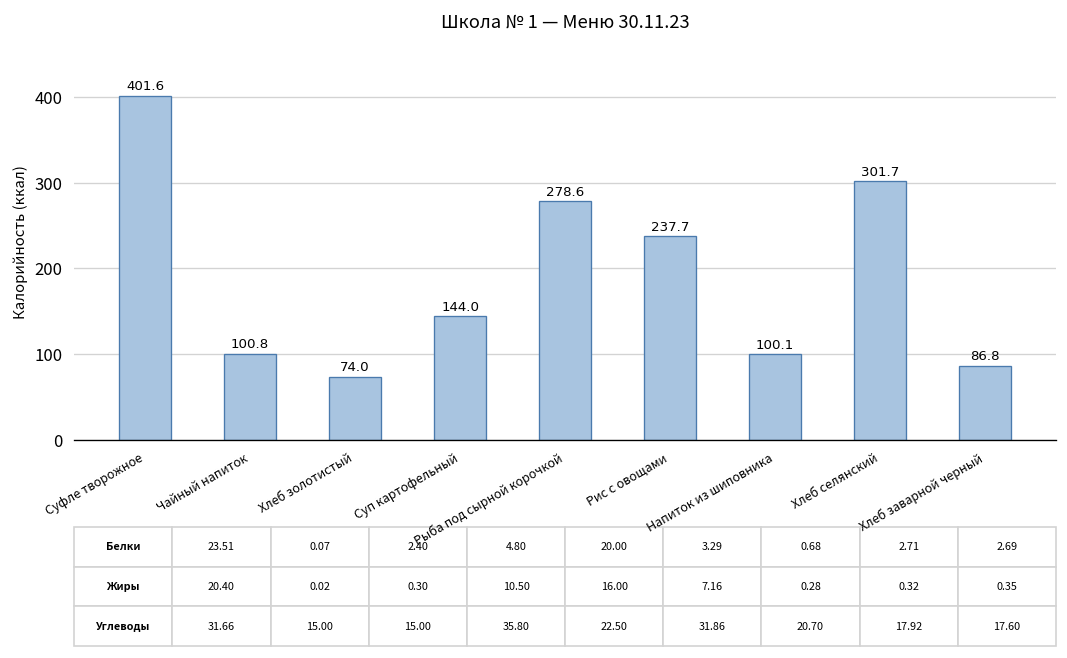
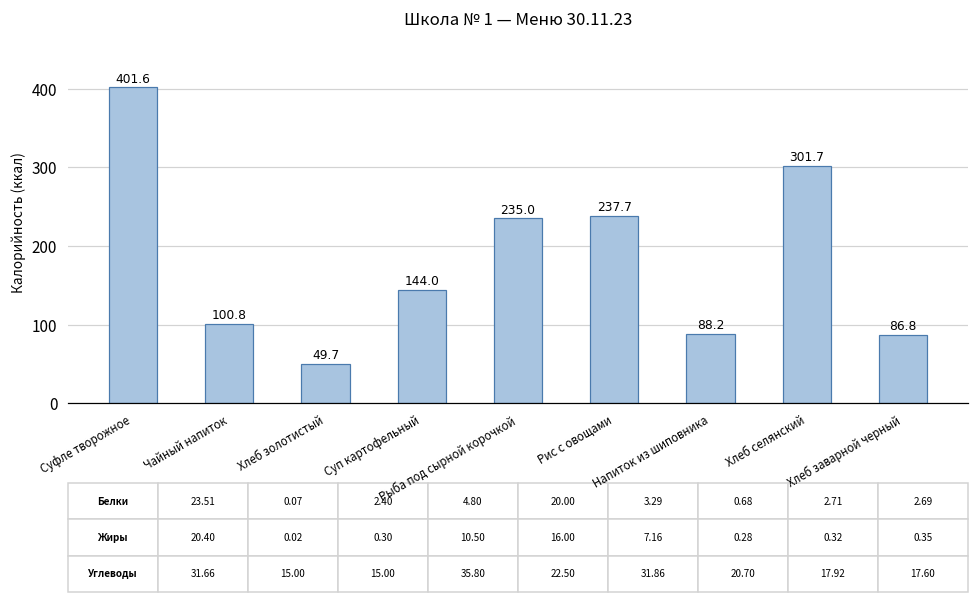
  {
    "Суфле творожное": 401.6,
    "Чайный напиток": 100.8,
-   "Хлеб золотистый": 74.0,
+   "Хлеб золотистый": 49.7,
    "Суп картофельный": 144.0,
-   "Рыба под сырной корочкой": 278.6,
+   "Рыба под сырной корочкой": 235.0,
    "Рис с овощами": 237.7,
-   "Напиток из шиповника": 100.1,
+   "Напиток из шиповника": 88.2,
    "Хлеб селянский": 301.7,
    "Хлеб заварной черный": 86.8
  }
